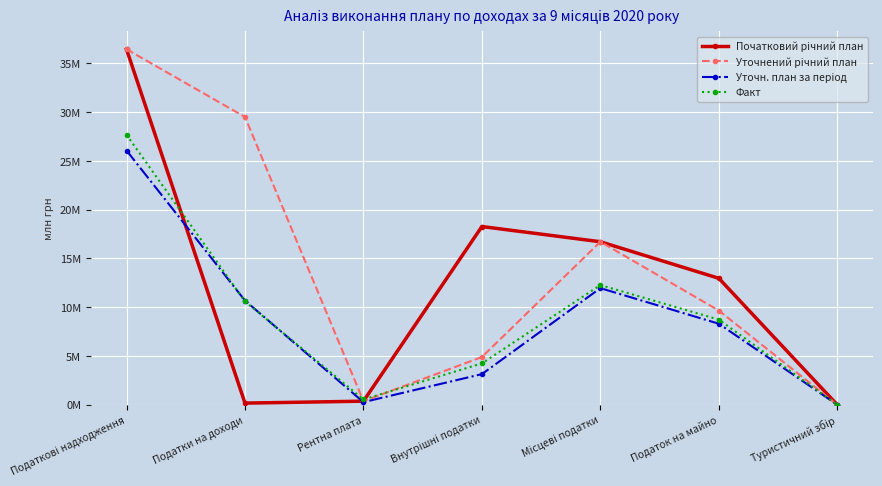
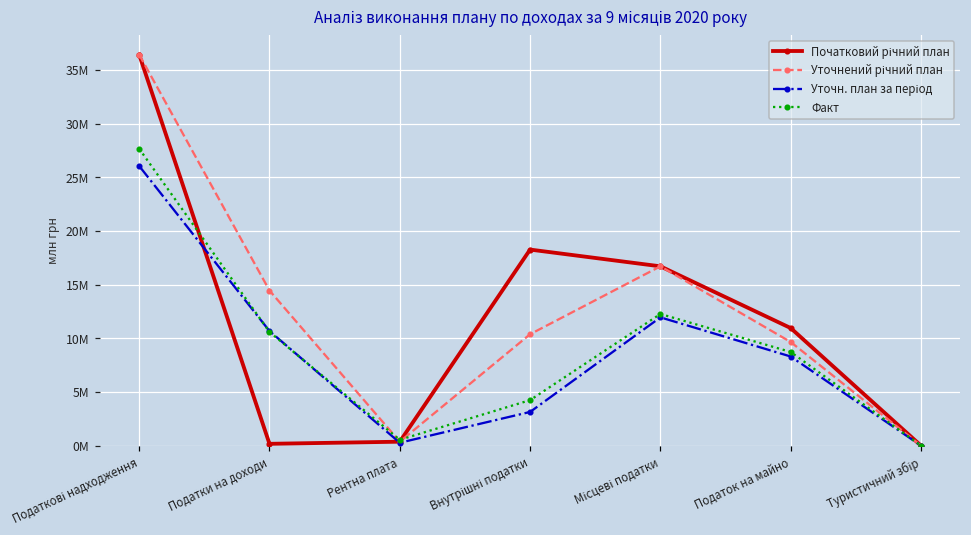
  {
    "Початковий річний план": {
      "Податки на доходи": 0,
      "Внутрішні податки": 18000000,
-     "Податок на майно": 13000000
+     "Податок на майно": 11000000
    },
    "Уточнений річний план": {
-     "Податки на доходи": 30000000,
-     "Внутрішні податки": 5000000,
+     "Податки на доходи": 14000000,
+     "Внутрішні податки": 10000000,
      "Податок на майно": 10000000
    },
    "Уточн. план за період": {
      "Податкові надходження": 26000000,
      "Внутрішні податки": 3000000,
      "Місцеві податки": 12000000,
      "Податок на майно": 8000000
    },
    "Факт": {
      "Податкові надходження": 28000000,
      "Внутрішні податки": 4000000,
      "Місцеві податки": 12000000,
      "Податок на майно": 9000000
    }
  }
